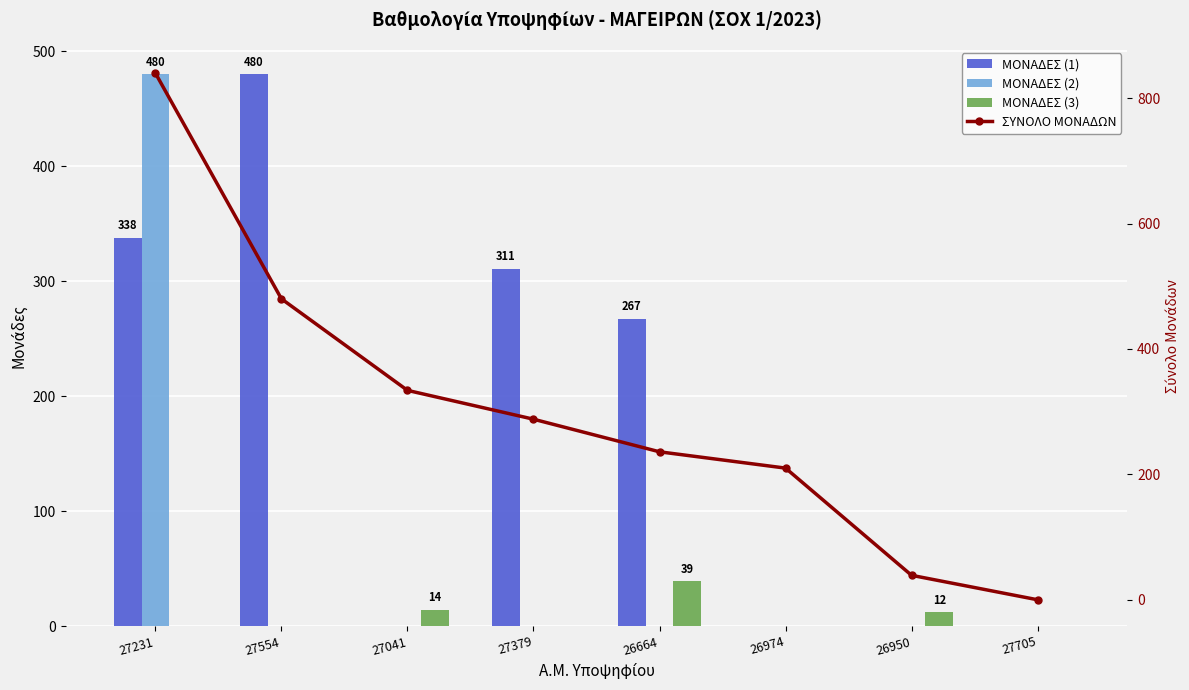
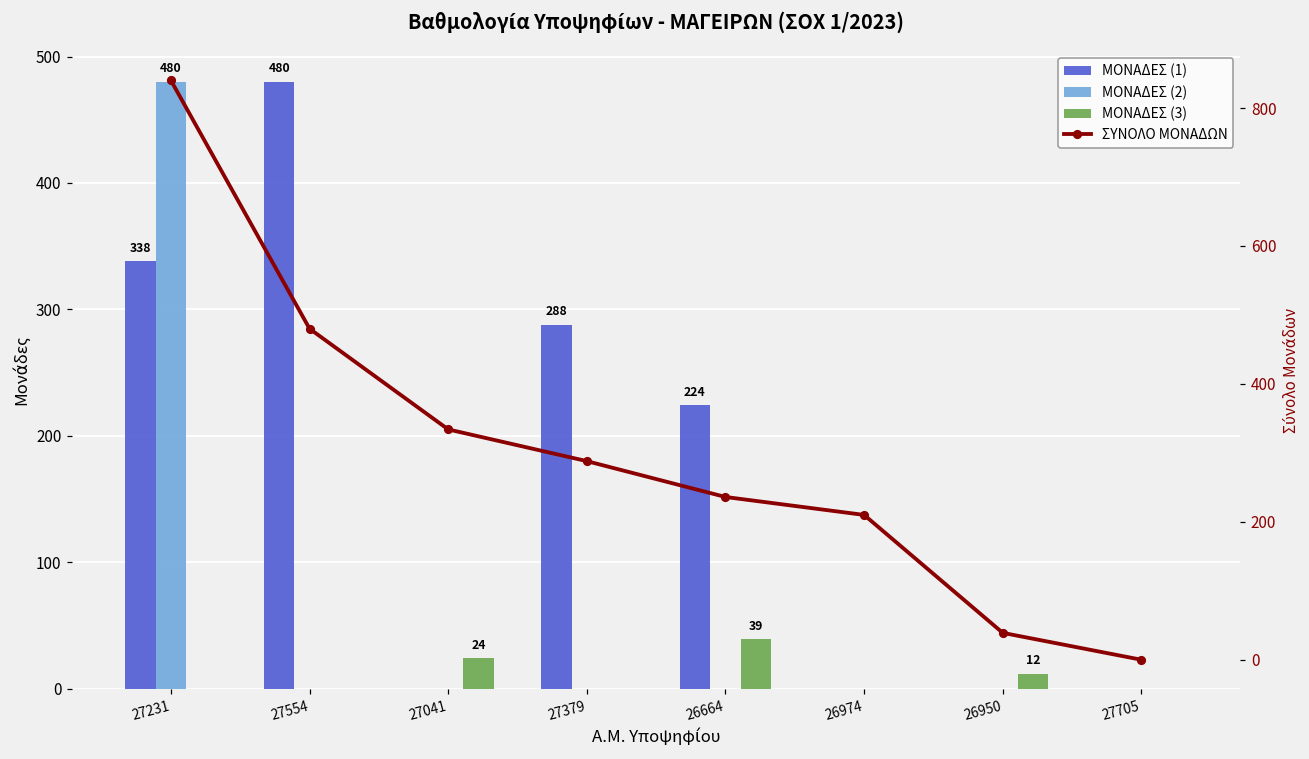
  {
    "ΜΟΝΑΔΕΣ (1)": {
      "27231": 338,
      "27554": 480,
-     "27379": 311,
-     "26664": 267
+     "27379": 288,
+     "26664": 224
    },
    "ΜΟΝΑΔΕΣ (2)": {
      "27231": 480
    },
    "ΜΟΝΑΔΕΣ (3)": {
-     "27041": 14,
+     "27041": 24,
      "26664": 39,
      "26950": 12
    }
  }
